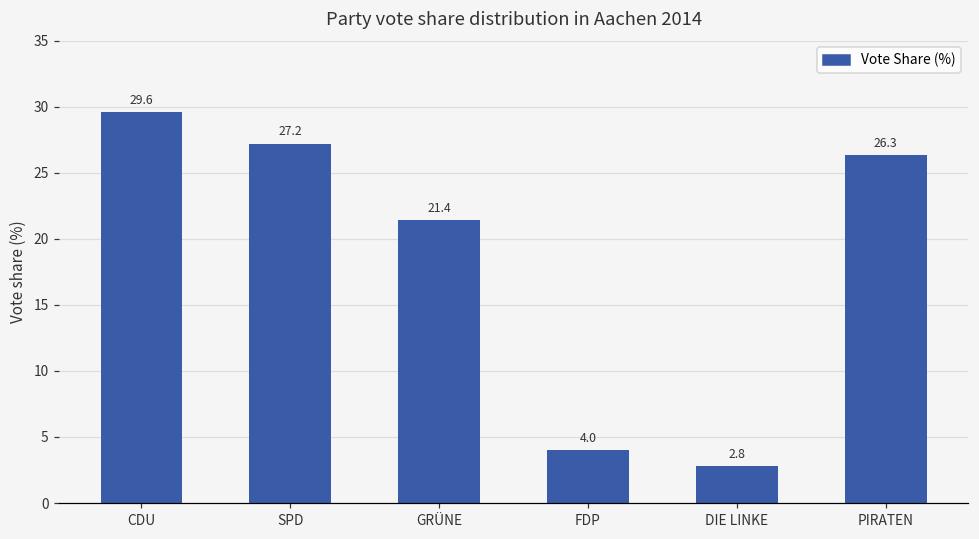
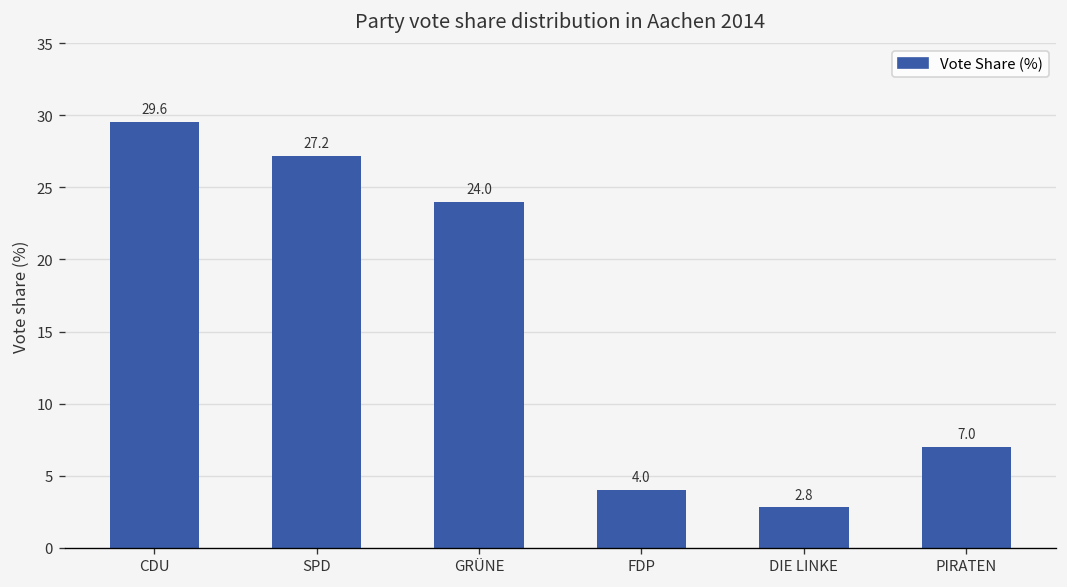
  {
    "CDU": 29.6,
    "SPD": 27.2,
-   "GRÜNE": 21.4,
+   "GRÜNE": 24.0,
    "FDP": 4.0,
    "DIE LINKE": 2.8,
-   "PIRATEN": 26.3
+   "PIRATEN": 7.0
  }
